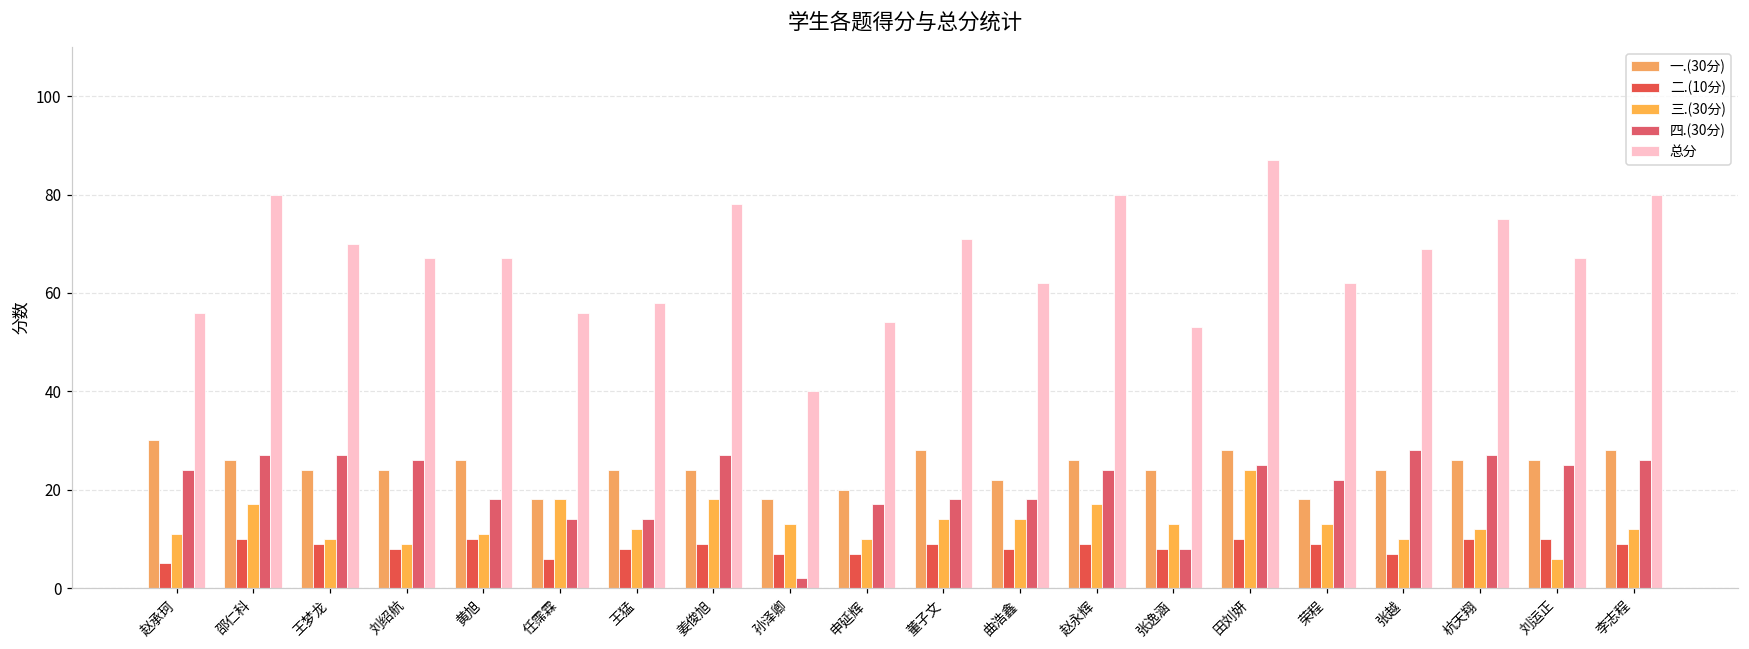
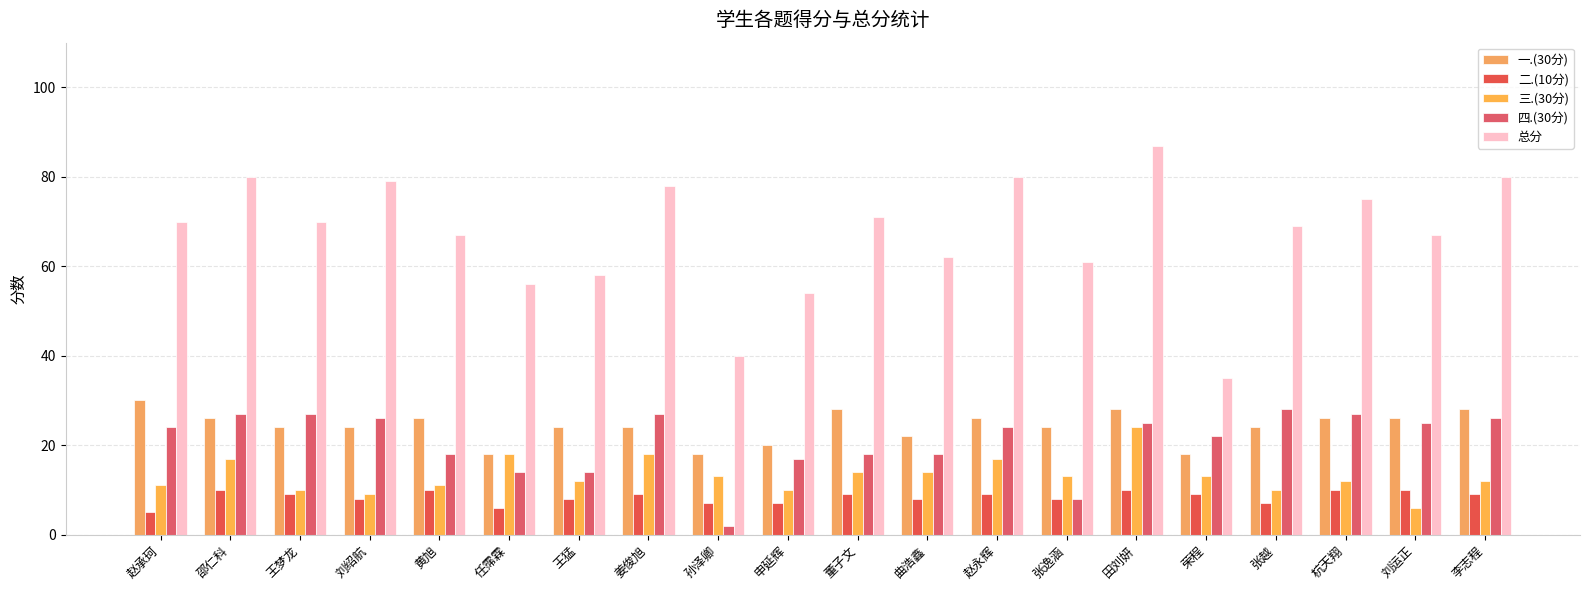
  {
    "总分": {
-     "赵承珂": 56,
+     "赵承珂": 70,
      "邵仁科": 80,
      "王梦龙": 70,
-     "刘绍航": 67,
+     "刘绍航": 79,
      "黄旭": 67,
      "任霈霖": 56,
      "王猛": 58,
      "姜俊旭": 78,
      "孙泽卿": 40,
      "申延辉": 54,
      "董子文": 71,
      "曲浩鑫": 62,
      "赵永辉": 80,
-     "张逸涵": 53,
+     "张逸涵": 61,
      "田刘妍": 87,
-     "荣程": 62,
+     "荣程": 35,
      "张越": 69,
      "杭天翔": 75,
      "刘运正": 67,
      "李志程": 80
    }
  }
